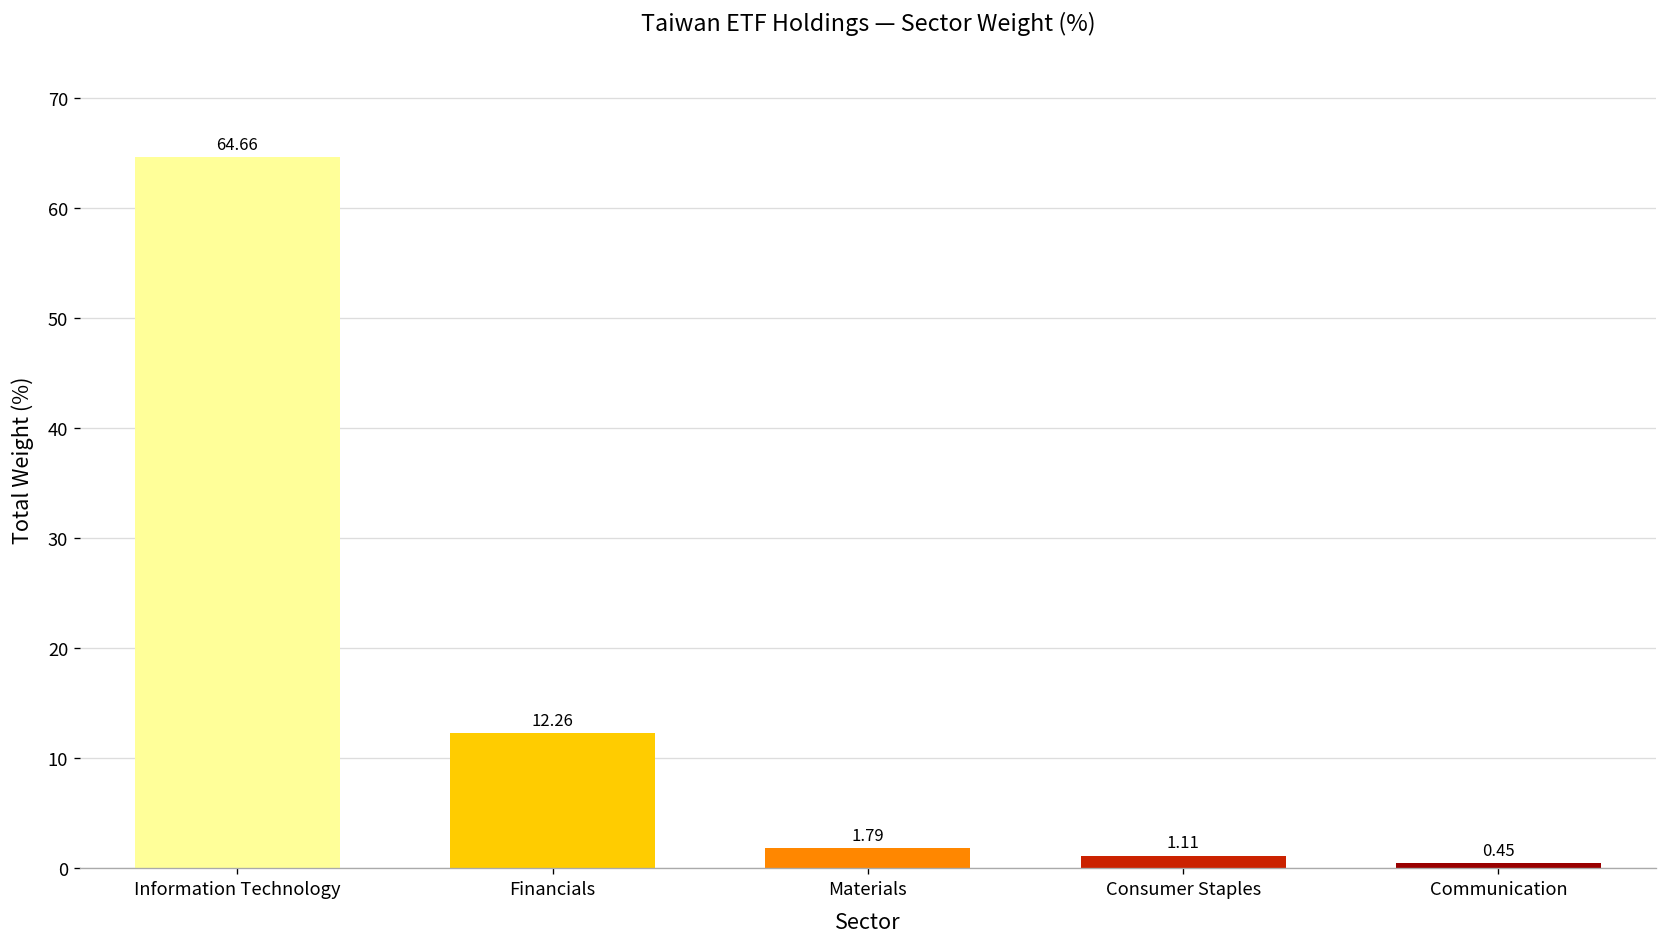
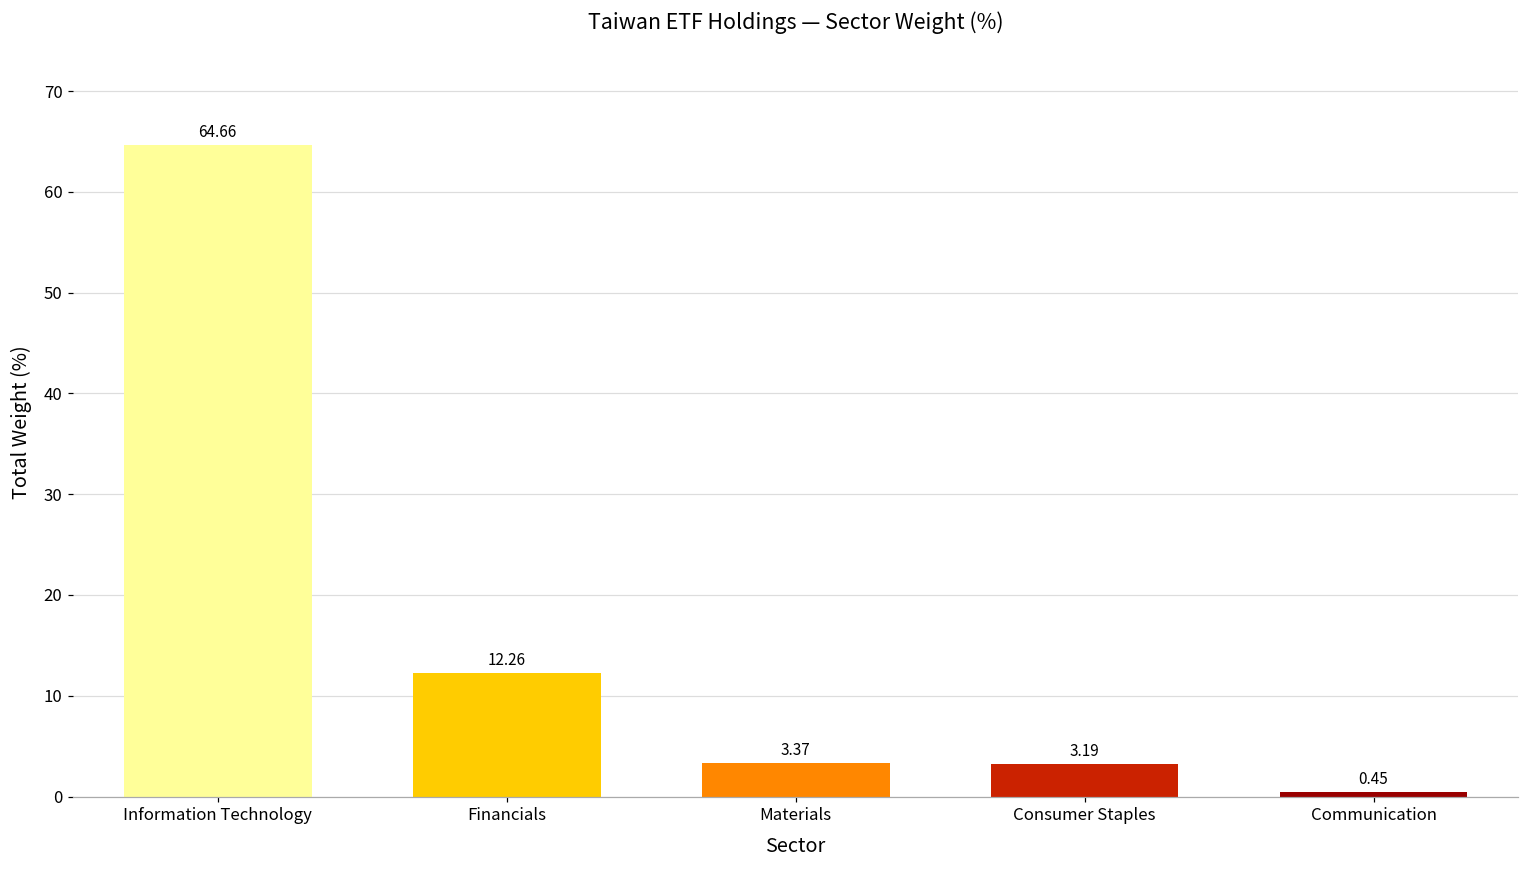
  {
    "Information Technology": 64.66,
    "Financials": 12.26,
-   "Materials": 1.79,
-   "Consumer Staples": 1.11,
+   "Materials": 3.37,
+   "Consumer Staples": 3.19,
    "Communication": 0.45
  }
